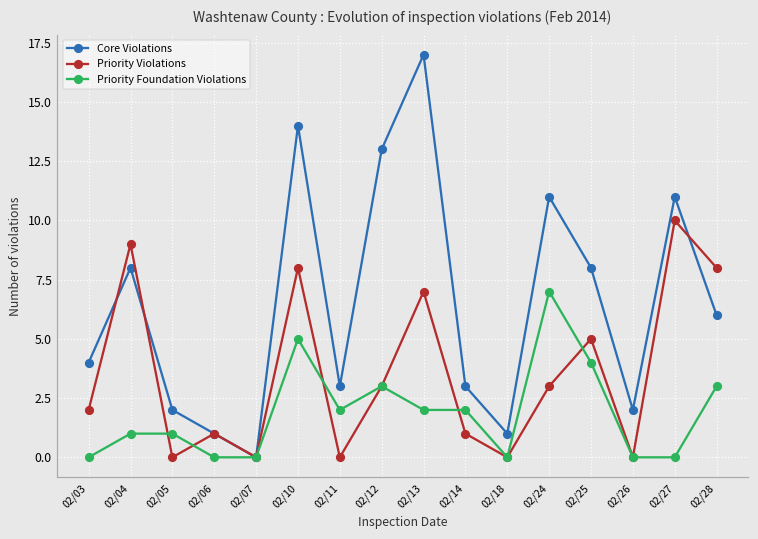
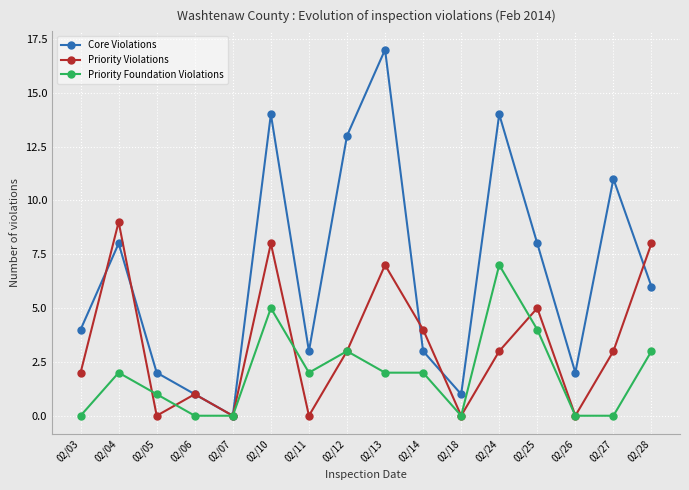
  {
    "Core Violations": {
      "02/03": 4,
      "02/04": 8,
      "02/05": 2,
      "02/10": 14,
      "02/11": 3,
      "02/12": 13,
      "02/13": 17,
      "02/14": 3,
      "02/18": 1,
-     "02/24": 11,
+     "02/24": 14,
      "02/25": 8,
      "02/26": 2,
      "02/27": 11,
      "02/28": 6
    },
    "Priority Violations": {
      "02/03": 2,
      "02/04": 9,
      "02/05": 0,
      "02/10": 8,
      "02/11": 0,
      "02/13": 7,
-     "02/14": 1,
+     "02/14": 4,
      "02/24": 3,
      "02/25": 5,
-     "02/27": 10,
+     "02/27": 3,
      "02/28": 8
    },
    "Priority Foundation Violations": {
      "02/03": 0,
-     "02/04": 1,
+     "02/04": 2,
      "02/05": 1,
      "02/06": 0,
      "02/10": 5,
      "02/11": 2,
      "02/13": 2,
      "02/14": 2,
      "02/24": 7,
      "02/25": 4,
      "02/27": 0,
      "02/28": 3
    }
  }
